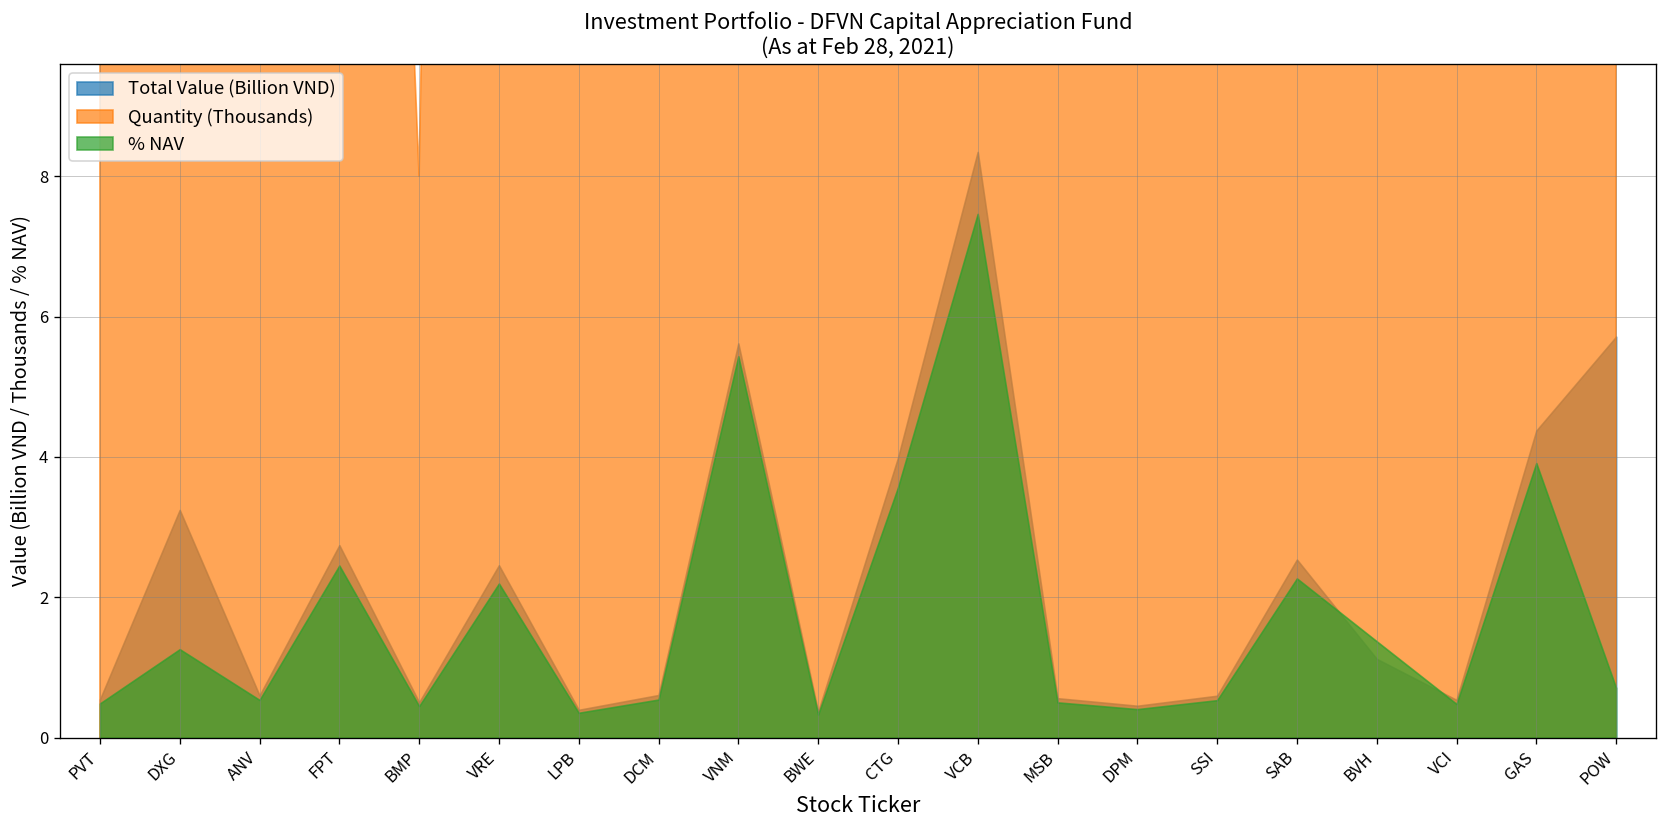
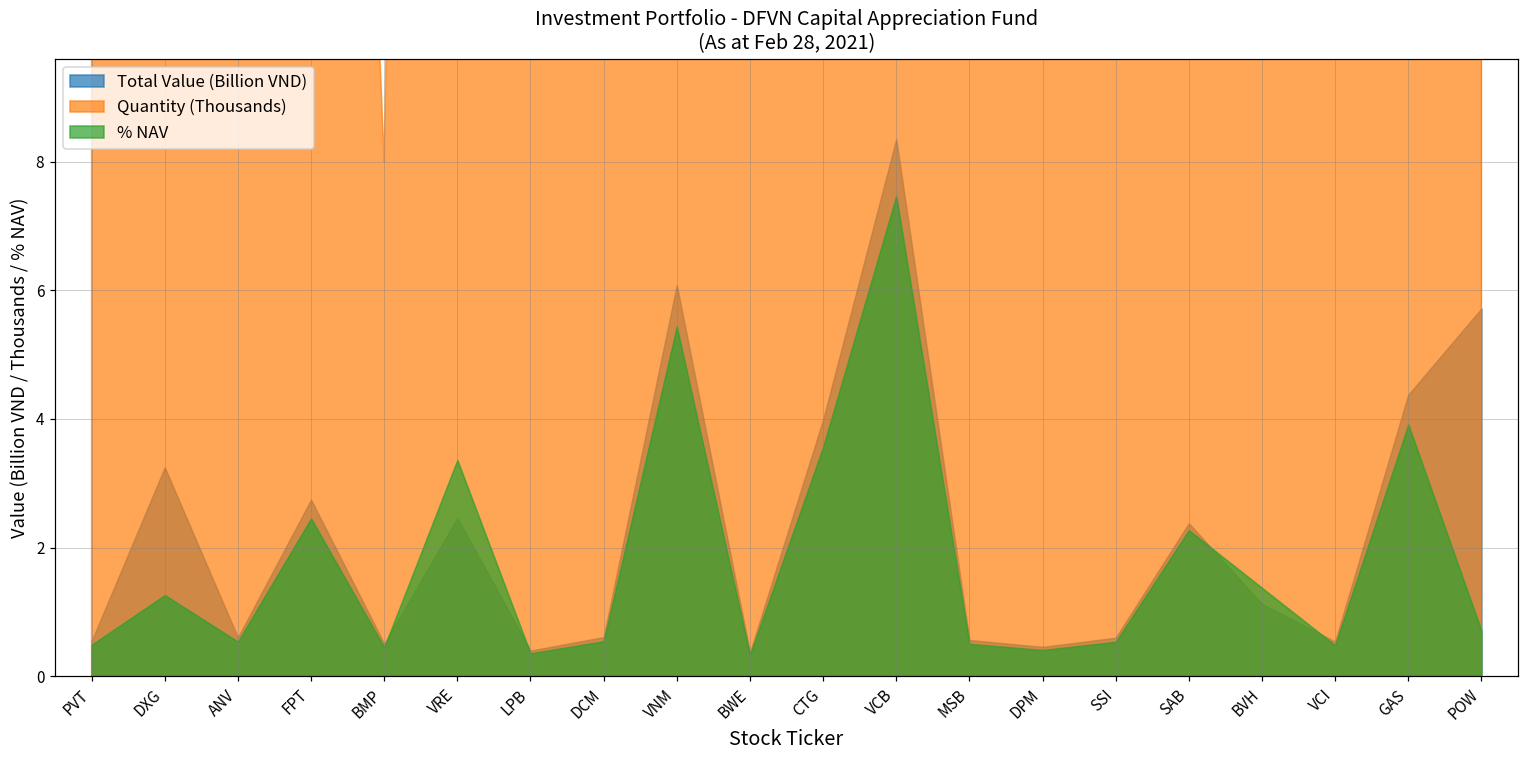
  {
    "Total Value (Billion VND)": {
      "PVT": 0.5,
      "DXG": 3.2,
      "ANV": 0.6,
      "FPT": 2.7,
      "BMP": 0.5,
      "VRE": 2.5,
      "DCM": 0.6,
-     "VNM": 5.6,
+     "VNM": 6.1,
      "CTG": 4.0,
      "VCB": 8.3,
      "MSB": 0.6,
      "DPM": 0.5,
      "SSI": 0.6,
-     "SAB": 2.5,
+     "SAB": 2.4,
      "BVH": 1.1,
      "VCI": 0.5,
      "GAS": 4.4,
      "POW": 5.7
    },
    "Quantity (Thousands)": {
      "BMP": 8.0
    },
    "% NAV": {
      "PVT": 0.5,
      "DXG": 1.3,
      "ANV": 0.5,
      "FPT": 2.5,
      "BMP": 0.5,
-     "VRE": 2.2,
+     "VRE": 3.4,
      "DCM": 0.5,
      "VNM": 5.4,
      "CTG": 3.6,
      "VCB": 7.5,
      "MSB": 0.5,
      "DPM": 0.4,
      "SSI": 0.5,
      "SAB": 2.3,
      "BVH": 1.4,
      "VCI": 0.5,
      "GAS": 3.9,
      "POW": 0.7
    }
  }
